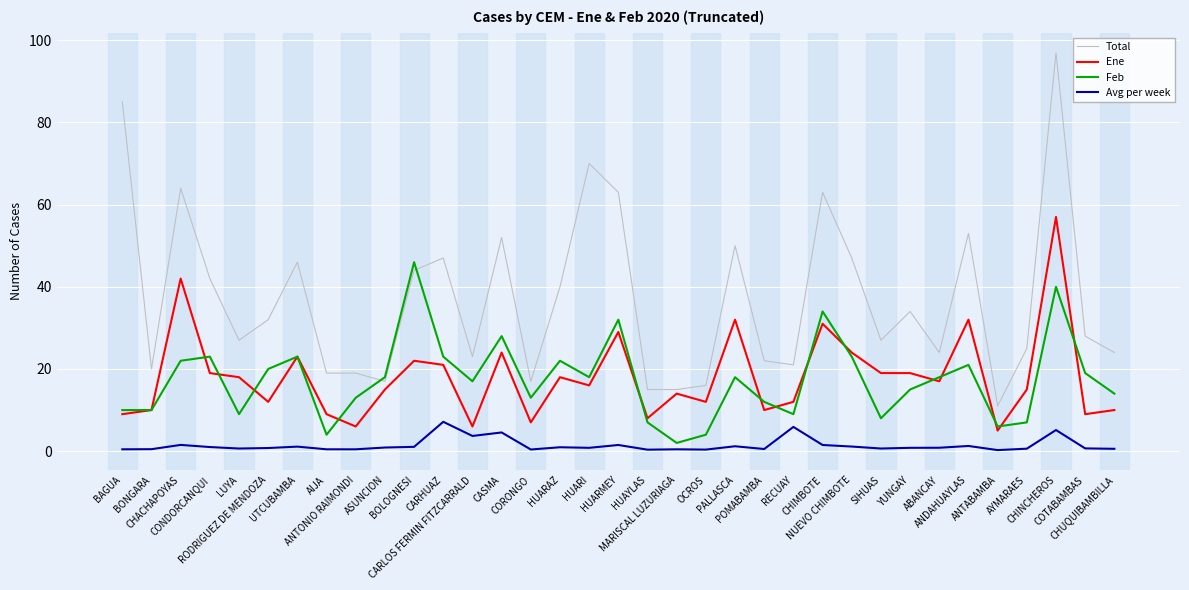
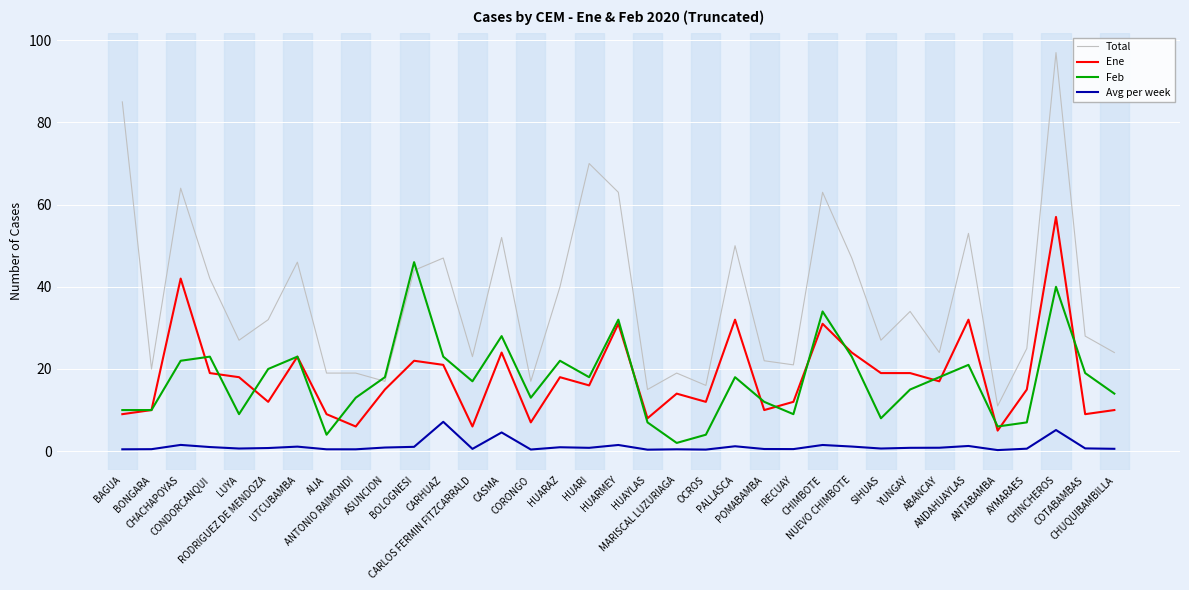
  {
    "Total": {
      "BAGUA": 85,
      "BONGARA": 20,
      "CHACHAPOYAS": 64,
      "CONDORCANQUI": 42,
      "LUYA": 27,
      "RODRIGUEZ DE MENDOZA": 32,
      "UTCUBAMBA": 46,
      "AIJA": 19,
      "ANTONIO RAIMONDI": 19,
      "ASUNCION": 17,
      "BOLOGNESI": 44,
      "CARHUAZ": 47,
      "CARLOS FERMIN FITZCARRALD": 23,
      "CASMA": 52,
      "CORONGO": 17,
      "HUARAZ": 40,
      "HUARI": 70,
      "HUARMEY": 63,
      "HUAYLAS": 15,
-     "MARISCAL LUZURIAGA": 15,
+     "MARISCAL LUZURIAGA": 19,
      "OCROS": 16,
      "PALLASCA": 50,
      "POMABAMBA": 22,
      "RECUAY": 21,
      "CHIMBOTE": 63,
      "NUEVO CHIMBOTE": 47,
      "SIHUAS": 27,
      "YUNGAY": 34,
      "ABANCAY": 24,
      "ANDAHUAYLAS": 53,
      "ANTABAMBA": 11,
      "AYMARAES": 25,
      "CHINCHEROS": 97,
      "COTABAMBAS": 28,
      "CHUQUIBAMBILLA": 24
    },
    "Ene": {
      "BAGUA": 9,
      "CHACHAPOYAS": 42,
      "CONDORCANQUI": 19,
      "LUYA": 18,
      "RODRIGUEZ DE MENDOZA": 12,
      "AIJA": 9,
      "ANTONIO RAIMONDI": 6,
      "ASUNCION": 15,
      "BOLOGNESI": 22,
      "CARHUAZ": 21,
      "CARLOS FERMIN FITZCARRALD": 6,
      "CASMA": 24,
      "CORONGO": 7,
      "HUARAZ": 18,
      "HUARI": 16,
-     "HUARMEY": 29,
+     "HUARMEY": 31,
      "HUAYLAS": 8,
      "MARISCAL LUZURIAGA": 14,
      "OCROS": 12,
      "PALLASCA": 32,
      "POMABAMBA": 10,
      "RECUAY": 12,
      "CHIMBOTE": 31,
      "NUEVO CHIMBOTE": 24,
      "SIHUAS": 19,
      "YUNGAY": 19,
      "ABANCAY": 17,
      "ANDAHUAYLAS": 32,
      "ANTABAMBA": 5,
      "AYMARAES": 15,
      "CHINCHEROS": 57,
      "COTABAMBAS": 9,
      "CHUQUIBAMBILLA": 10
    },
    "Feb": {
      "BAGUA": 10,
      "CHACHAPOYAS": 22,
      "CONDORCANQUI": 23,
      "LUYA": 9,
      "RODRIGUEZ DE MENDOZA": 20,
      "AIJA": 4,
      "ANTONIO RAIMONDI": 13,
      "ASUNCION": 18,
      "BOLOGNESI": 46,
      "CARHUAZ": 23,
      "CARLOS FERMIN FITZCARRALD": 17,
      "CASMA": 28,
      "CORONGO": 13,
      "HUARAZ": 22,
      "HUARI": 18,
      "HUARMEY": 32,
      "HUAYLAS": 7,
      "MARISCAL LUZURIAGA": 2,
      "OCROS": 4,
      "PALLASCA": 18,
      "POMABAMBA": 12,
      "RECUAY": 9,
      "CHIMBOTE": 34,
      "NUEVO CHIMBOTE": 23,
      "SIHUAS": 8,
      "YUNGAY": 15,
      "ABANCAY": 18,
      "ANDAHUAYLAS": 21,
      "ANTABAMBA": 6,
      "AYMARAES": 7,
      "CHINCHEROS": 40,
      "COTABAMBAS": 19,
      "CHUQUIBAMBILLA": 14
    },
    "Avg per week": {
      "BAGUA": 0,
      "BONGARA": 0,
      "CHACHAPOYAS": 2,
      "CONDORCANQUI": 1,
      "LUYA": 1,
      "RODRIGUEZ DE MENDOZA": 1,
      "UTCUBAMBA": 1,
      "AIJA": 0,
      "ANTONIO RAIMONDI": 0,
      "ASUNCION": 1,
      "BOLOGNESI": 1,
      "CARHUAZ": 7,
-     "CARLOS FERMIN FITZCARRALD": 4,
+     "CARLOS FERMIN FITZCARRALD": 1,
      "CASMA": 5,
      "CORONGO": 0,
      "HUARAZ": 1,
      "HUARI": 1,
      "HUARMEY": 2,
      "HUAYLAS": 0,
      "MARISCAL LUZURIAGA": 0,
      "OCROS": 0,
      "PALLASCA": 1,
      "POMABAMBA": 1,
-     "RECUAY": 6,
+     "RECUAY": 1,
      "CHIMBOTE": 2,
      "NUEVO CHIMBOTE": 1,
      "SIHUAS": 1,
      "YUNGAY": 1,
      "ABANCAY": 1,
      "ANDAHUAYLAS": 1,
      "ANTABAMBA": 0,
      "AYMARAES": 1,
      "CHINCHEROS": 5,
      "COTABAMBAS": 1,
      "CHUQUIBAMBILLA": 1
    }
  }
